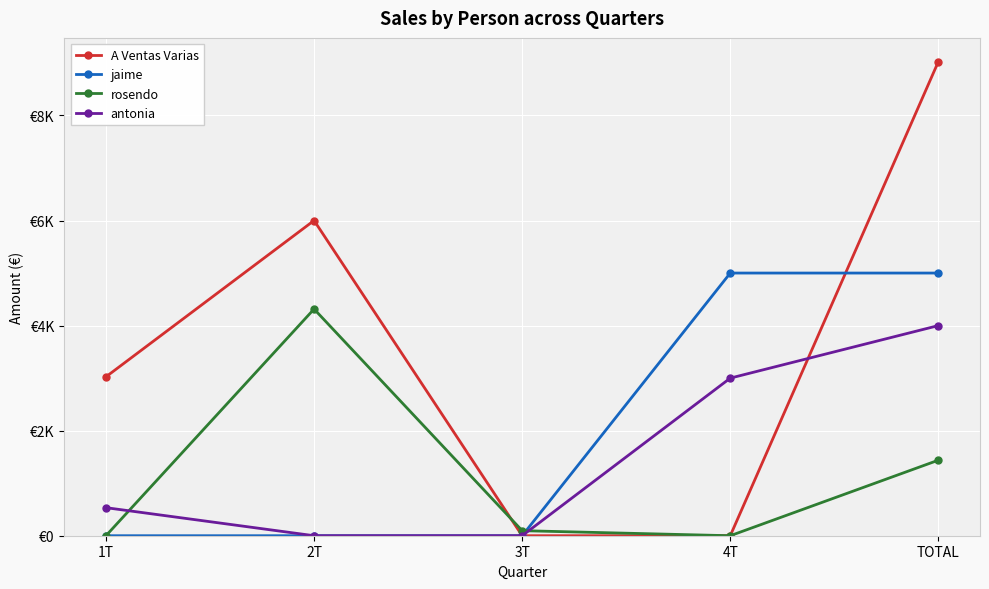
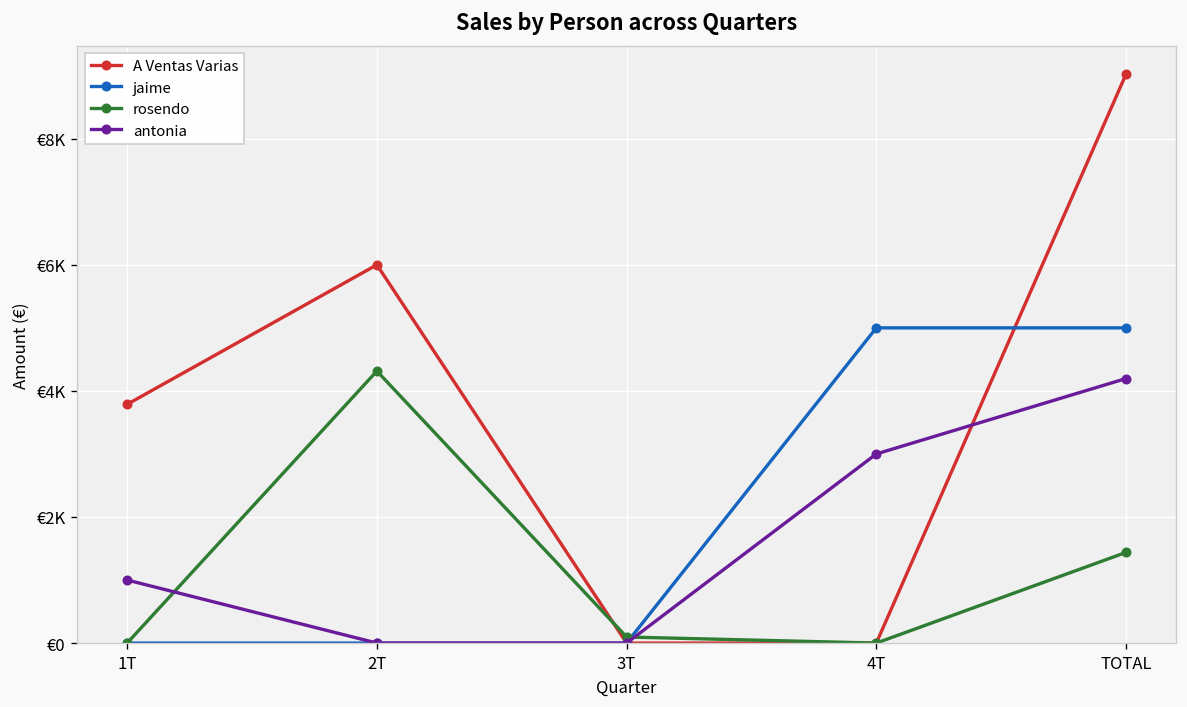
  {
    "A Ventas Varias": {
-     "1T": "€3000",
+     "1T": "€3800",
      "2T": "€6000",
      "TOTAL": "€9000"
    },
    "jaime": {
      "4T": "€5000",
      "TOTAL": "€5000"
    },
    "rosendo": {
      "2T": "€4300",
      "3T": "€100",
      "TOTAL": "€1400"
    },
    "antonia": {
-     "1T": "€500",
+     "1T": "€1000",
      "4T": "€3000",
-     "TOTAL": "€4000"
+     "TOTAL": "€4200"
    }
  }
